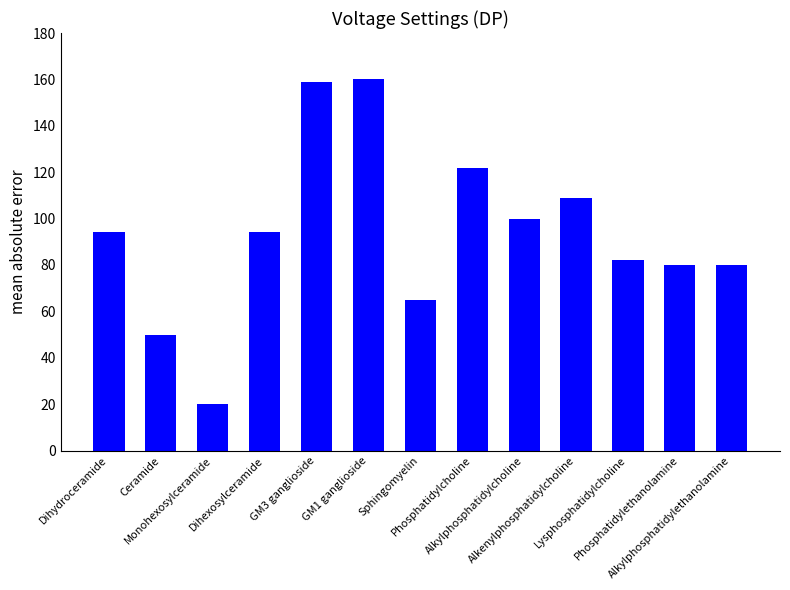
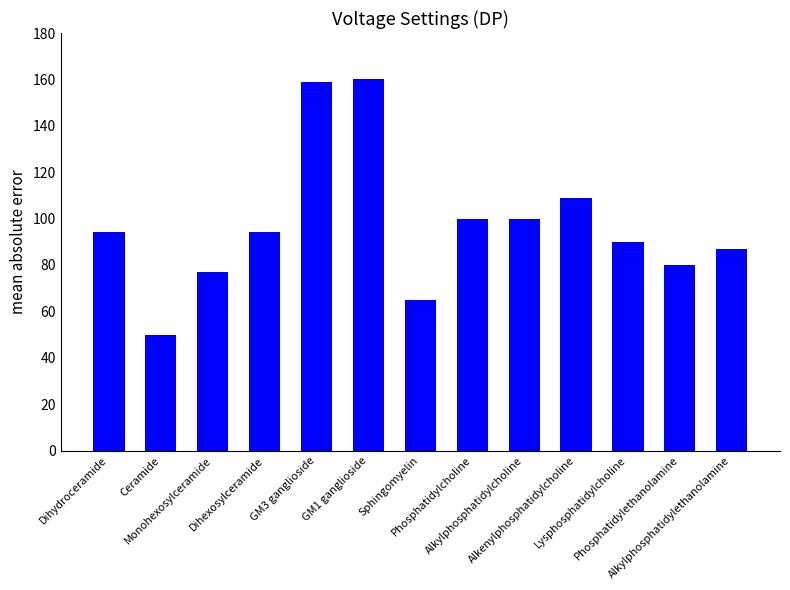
  {
    "Dihydroceramide": 94,
    "Ceramide": 50,
-   "Monohexosylceramide": 20,
+   "Monohexosylceramide": 77,
    "Dihexosylceramide": 94,
    "GM3 ganglioside": 159,
    "GM1 ganglioside": 160,
    "Sphingomyelin": 65,
-   "Phosphatidylcholine": 122,
+   "Phosphatidylcholine": 100,
    "Alkylphosphatidylcholine": 100,
    "Alkenylphosphatidylcholine": 109,
-   "Lysphosphatidylcholine": 82,
+   "Lysphosphatidylcholine": 90,
    "Phosphatidylethanolamine": 80,
-   "Alkylphosphatidylethanolamine": 80
+   "Alkylphosphatidylethanolamine": 87
  }
